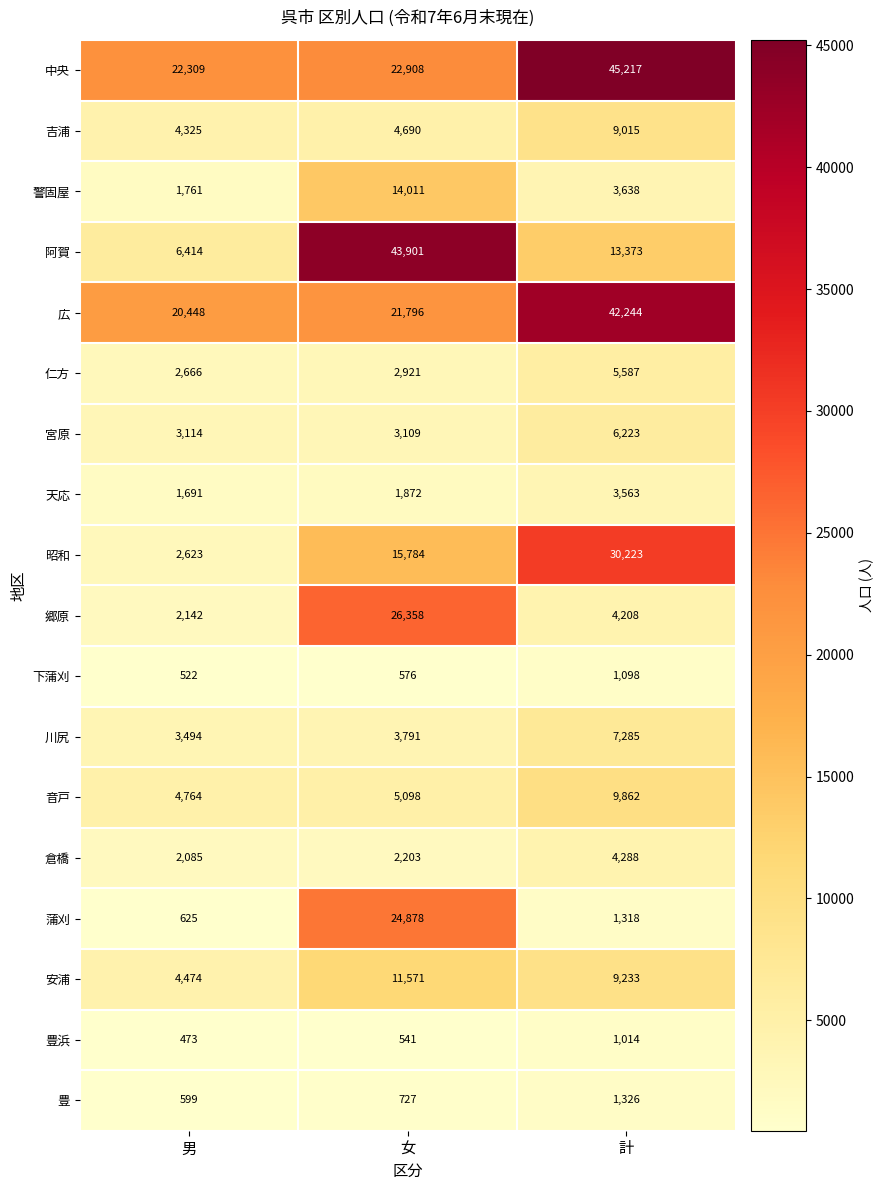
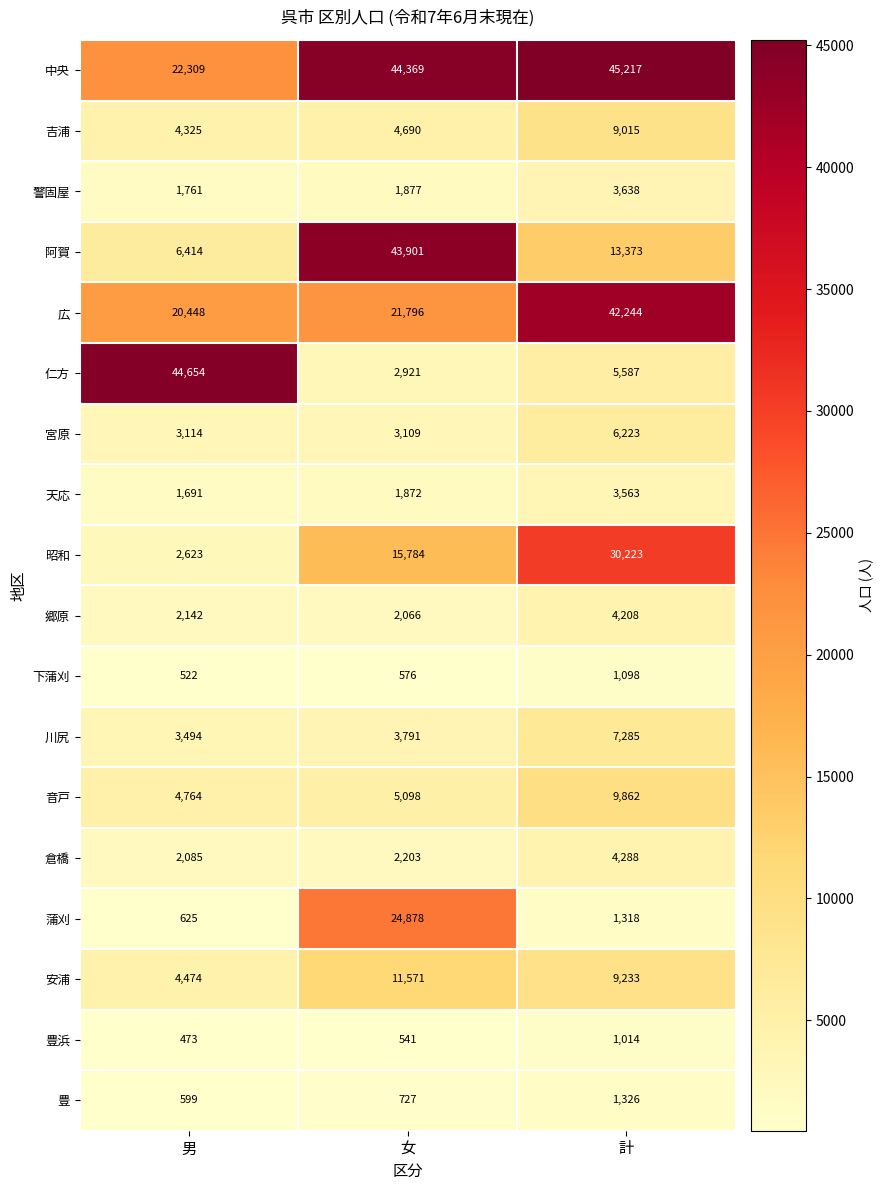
  {
    "中央": {
      "男": "22,309",
-     "女": "22,908",
+     "女": "44,369",
      "計": "45,217"
    },
    "吉浦": {
      "男": "4,325",
      "女": "4,690",
      "計": "9,015"
    },
    "警固屋": {
      "男": "1,761",
-     "女": "14,011",
+     "女": "1,877",
      "計": "3,638"
    },
    "阿賀": {
      "男": "6,414",
      "女": "43,901",
      "計": "13,373"
    },
    "広": {
      "男": "20,448",
      "女": "21,796",
      "計": "42,244"
    },
    "仁方": {
-     "男": "2,666",
+     "男": "44,654",
      "女": "2,921",
      "計": "5,587"
    },
    "宮原": {
      "男": "3,114",
      "女": "3,109",
      "計": "6,223"
    },
    "天応": {
      "男": "1,691",
      "女": "1,872",
      "計": "3,563"
    },
    "昭和": {
      "男": "2,623",
      "女": "15,784",
      "計": "30,223"
    },
    "郷原": {
      "男": "2,142",
-     "女": "26,358",
+     "女": "2,066",
      "計": "4,208"
    },
    "下蒲刈": {
      "男": "522",
      "女": "576",
      "計": "1,098"
    },
    "川尻": {
      "男": "3,494",
      "女": "3,791",
      "計": "7,285"
    },
    "音戸": {
      "男": "4,764",
      "女": "5,098",
      "計": "9,862"
    },
    "倉橋": {
      "男": "2,085",
      "女": "2,203",
      "計": "4,288"
    },
    "蒲刈": {
      "男": "625",
      "女": "24,878",
      "計": "1,318"
    },
    "安浦": {
      "男": "4,474",
      "女": "11,571",
      "計": "9,233"
    },
    "豊浜": {
      "男": "473",
      "女": "541",
      "計": "1,014"
    },
    "豊": {
      "男": "599",
      "女": "727",
      "計": "1,326"
    }
  }
